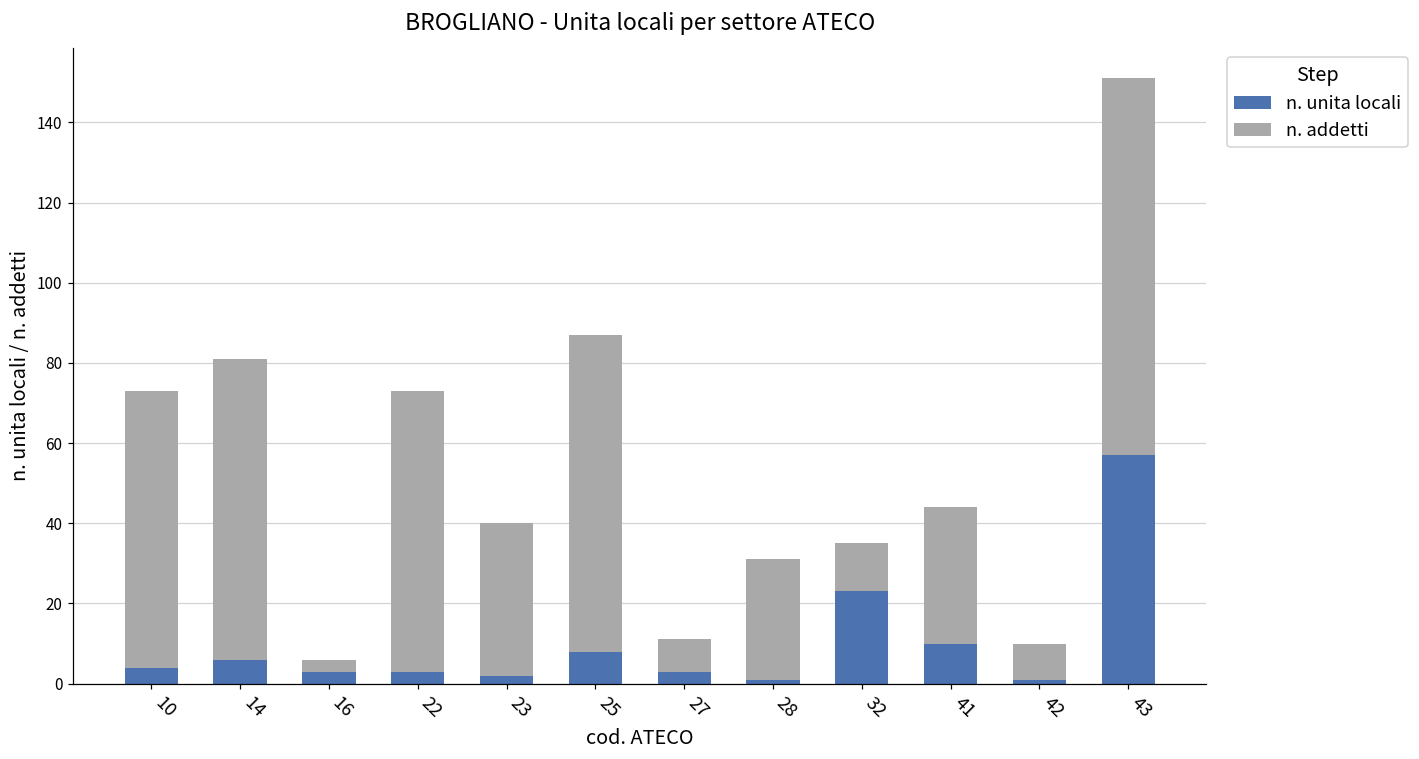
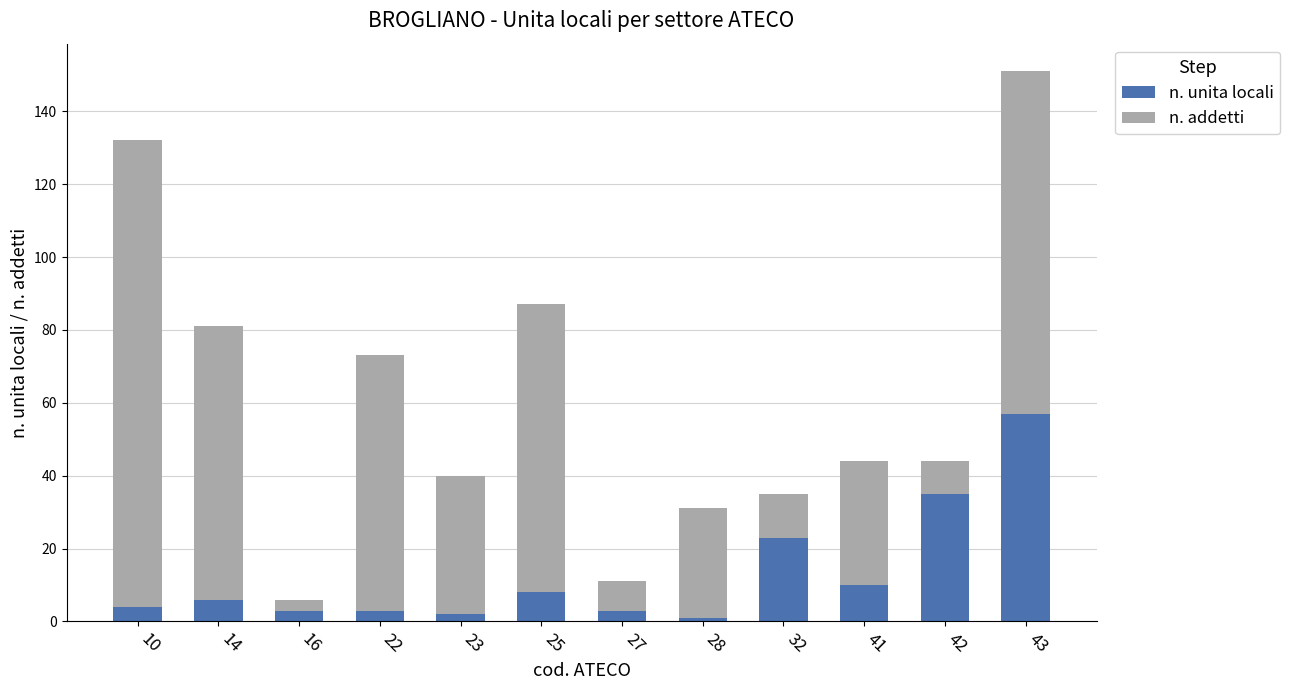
  {
    "n. unita locali": {
      "10": 4,
      "14": 6,
      "16": 3,
      "22": 3,
      "23": 2,
      "25": 8,
      "27": 3,
      "28": 1,
      "32": 23,
      "41": 10,
-     "42": 1,
+     "42": 35,
      "43": 57
    },
    "n. addetti": {
-     "10": 69,
+     "10": 128,
      "14": 75,
      "16": 3,
      "22": 70,
      "23": 38,
      "25": 79,
      "27": 8,
      "28": 30,
      "32": 12,
      "41": 34,
      "42": 9,
      "43": 94
    }
  }
